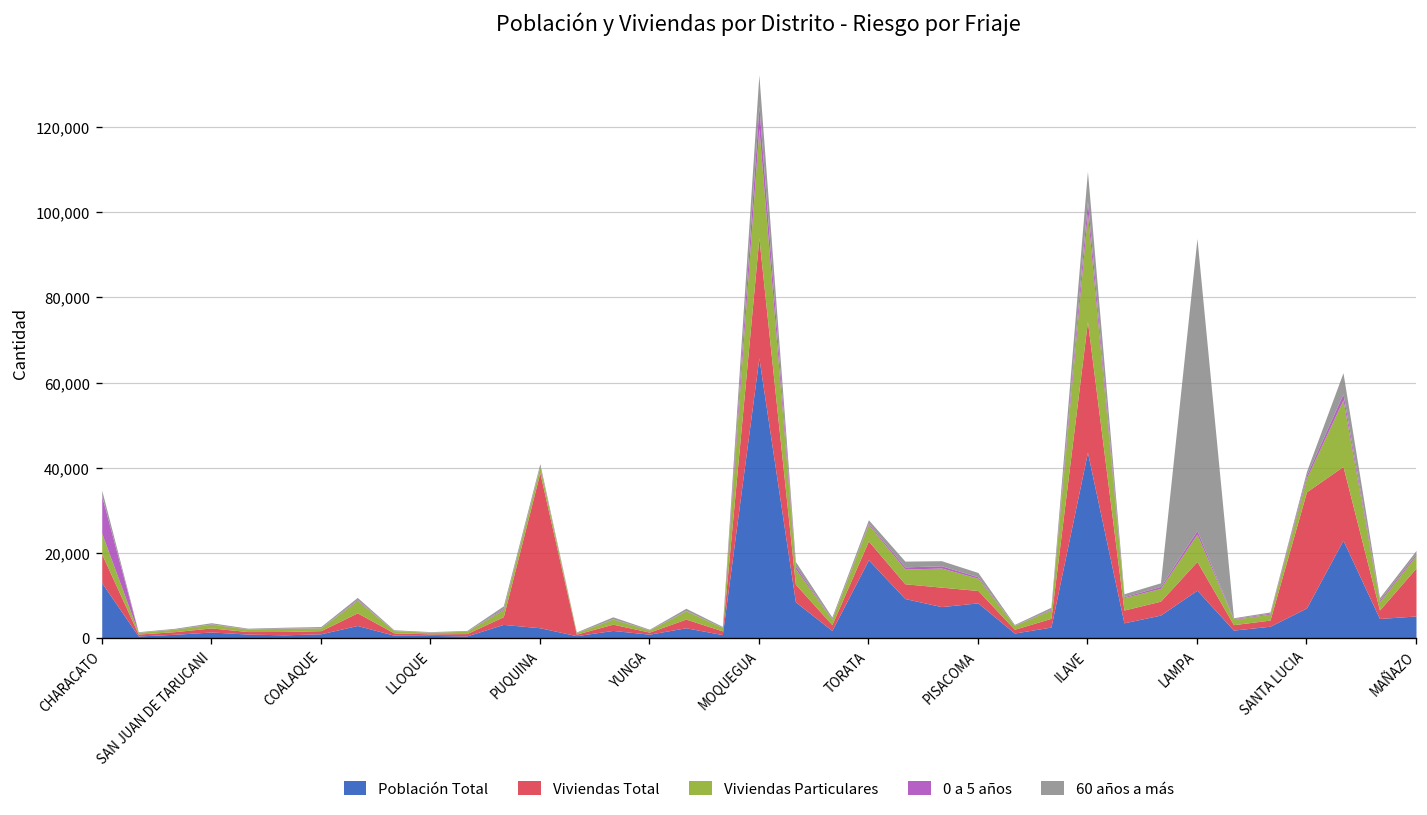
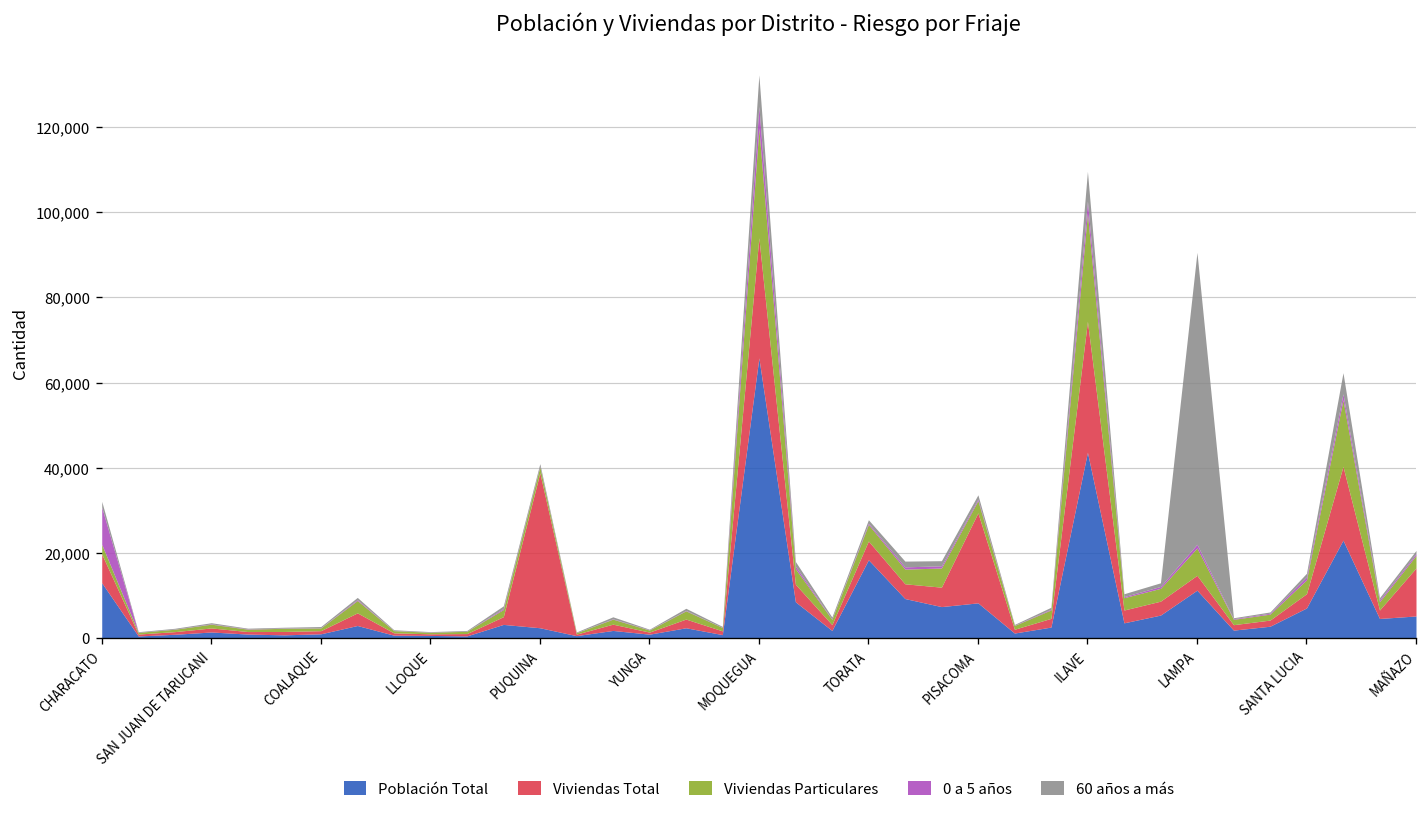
  {
    "Población Total": {
      "CHARACATO": "13,000",
      "SAN JUAN DE TARUCANI": "1,000",
      "COALAQUE": "1,000",
      "PUQUINA": "2,000",
      "MOQUEGUA": "66,000",
      "TORATA": "18,000",
      "PISACOMA": "8,000",
      "ILAVE": "44,000",
      "LAMPA": "11,000",
      "SANTA LUCIA": "7,000",
      "MAÑAZO": "5,000"
    },
    "Viviendas Total": {
      "CHARACATO": "7,000",
      "SAN JUAN DE TARUCANI": "1,000",
      "PUQUINA": "36,000",
      "MOQUEGUA": "28,000",
      "TORATA": "4,000",
-     "PISACOMA": "3,000",
+     "PISACOMA": "21,000",
      "ILAVE": "31,000",
-     "LAMPA": "7,000",
-     "SANTA LUCIA": "27,000",
+     "LAMPA": "3,000",
+     "SANTA LUCIA": "3,000",
      "MAÑAZO": "11,000"
    },
    "Viviendas Particulares": {
-     "CHARACATO": "5,000",
+     "CHARACATO": "2,000",
      "MOQUEGUA": "26,000",
      "ILAVE": "25,000",
      "LAMPA": "6,000"
    },
    "0 a 5 años": {
      "CHARACATO": "9,000",
      "MOQUEGUA": "5,000",
      "ILAVE": "3,000",
      "LAMPA": "1,000"
    },
    "60 años a más": {
      "CHARACATO": "1,000",
      "MOQUEGUA": "7,000",
      "TORATA": "1,000",
      "PISACOMA": "1,000",
      "ILAVE": "7,000",
      "LAMPA": "69,000",
      "SANTA LUCIA": "1,000",
      "MAÑAZO": "1,000"
    }
  }
